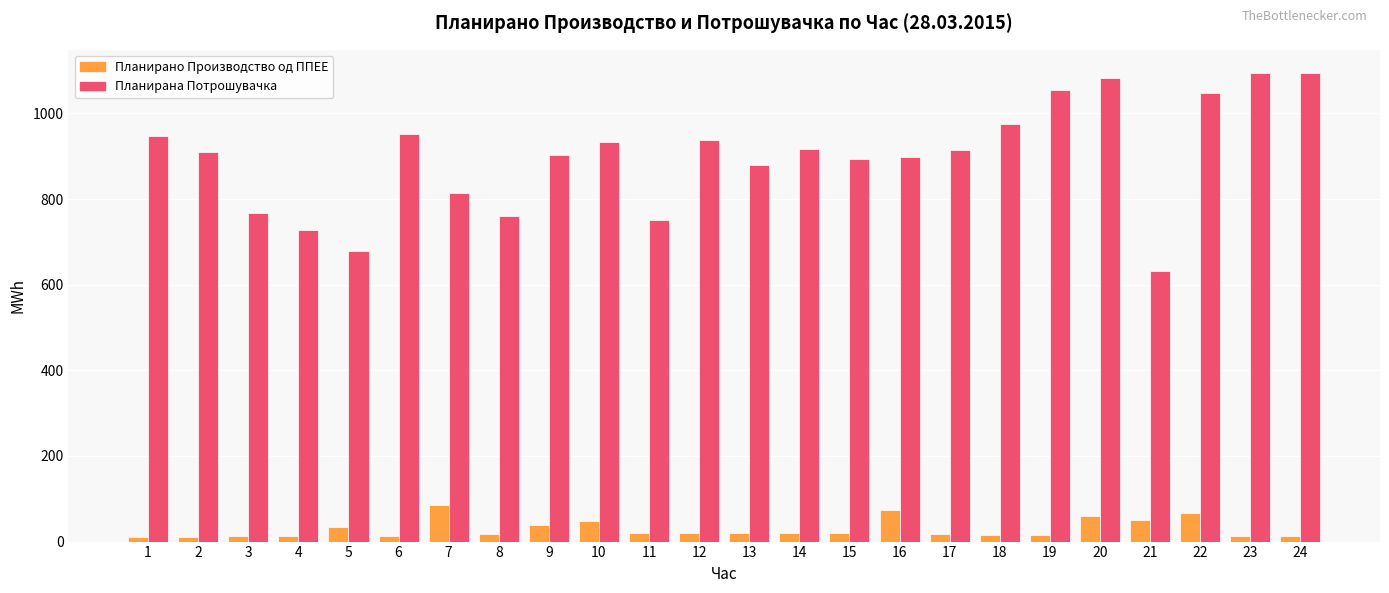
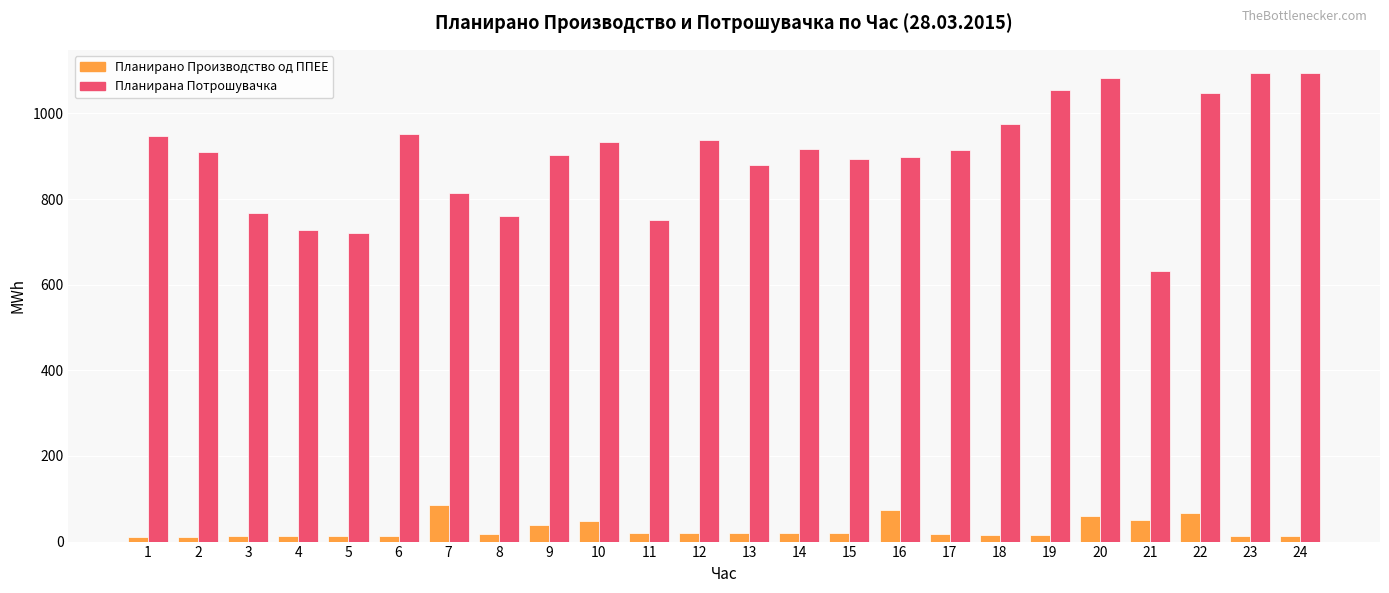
  {
    "Планирано Производство од ППЕЕ": {
      "1": 10,
      "2": 10,
      "3": 10,
      "4": 10,
-     "5": 30,
+     "5": 10,
      "6": 10,
      "7": 90,
      "8": 20,
      "9": 40,
      "10": 50,
      "11": 20,
      "12": 20,
      "13": 20,
      "14": 20,
      "15": 20,
      "16": 70,
      "17": 20,
      "18": 20,
      "19": 20,
      "20": 60,
      "21": 50,
      "22": 70,
      "23": 10,
      "24": 10
    },
    "Планирана Потрошувачка": {
      "1": 950,
      "2": 910,
      "3": 770,
      "4": 730,
-     "5": 680,
+     "5": 720,
      "6": 950,
      "7": 810,
      "8": 760,
      "9": 900,
      "10": 930,
      "11": 750,
      "12": 940,
      "13": 880,
      "14": 920,
      "15": 890,
      "16": 900,
      "17": 920,
      "18": 980,
      "19": 1050,
      "20": 1080,
      "21": 630,
      "22": 1050,
      "23": 1090,
      "24": 1090
    }
  }
